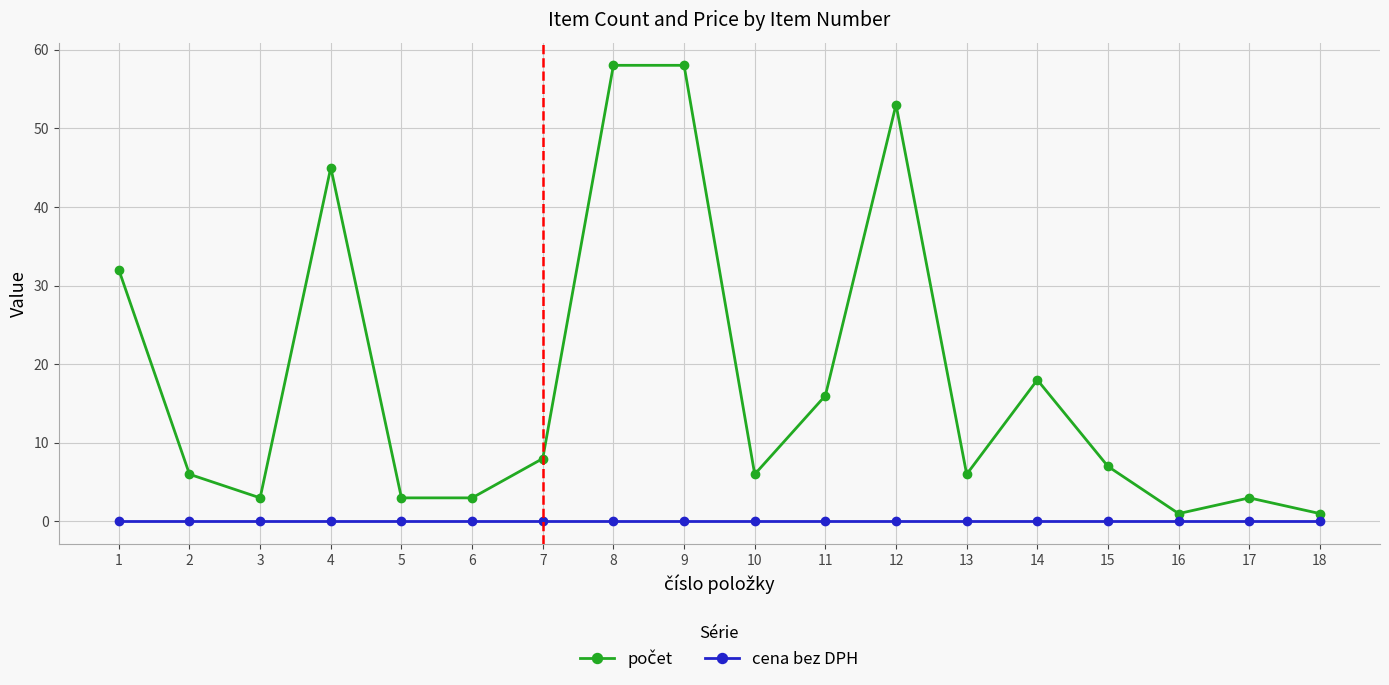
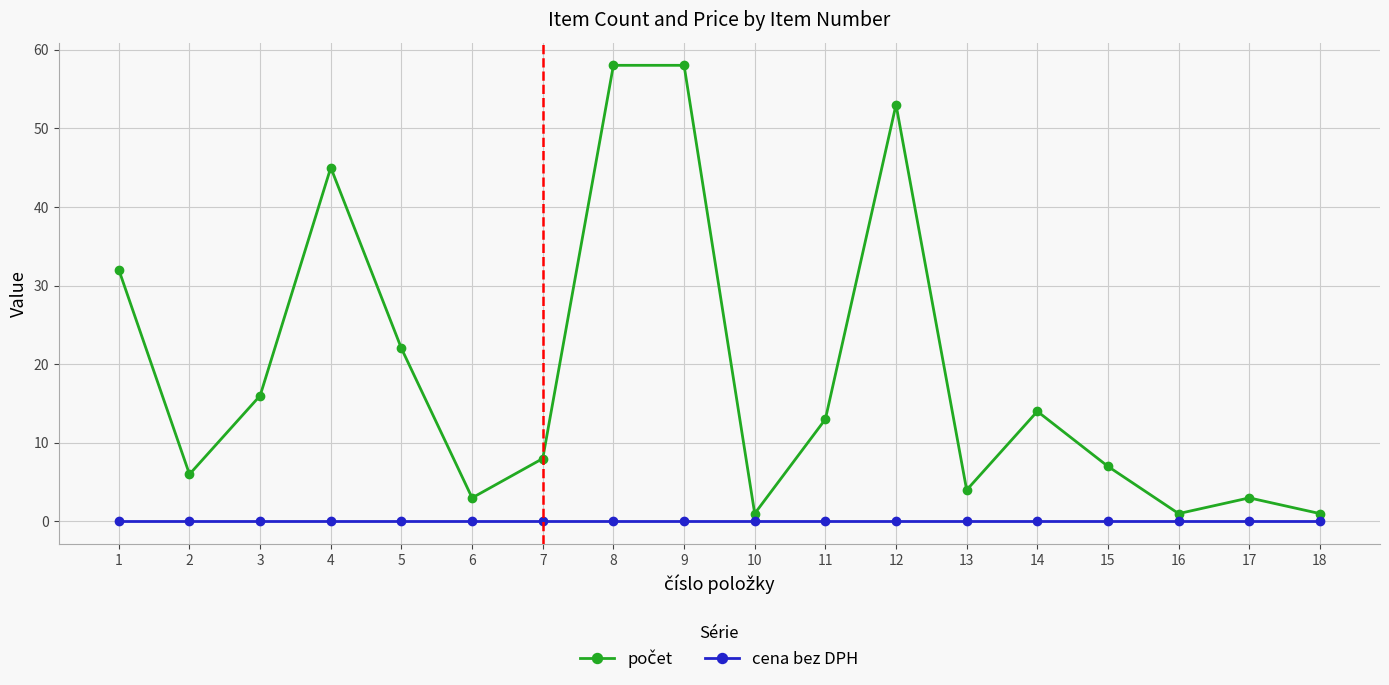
  {
    "počet": {
      "1": 32,
      "2": 6,
-     "3": 3,
+     "3": 16,
      "4": 45,
-     "5": 3,
+     "5": 22,
      "6": 3,
      "7": 8,
      "8": 58,
      "9": 58,
-     "10": 6,
-     "11": 16,
+     "10": 1,
+     "11": 13,
      "12": 53,
-     "13": 6,
-     "14": 18,
+     "13": 4,
+     "14": 14,
      "15": 7,
      "16": 1,
      "17": 3,
      "18": 1
    },
    "cena bez DPH": {
      "1": 0,
      "2": 0,
      "3": 0,
      "4": 0,
      "5": 0,
      "6": 0,
      "7": 0,
      "8": 0,
      "9": 0,
      "10": 0,
      "11": 0,
      "12": 0,
      "13": 0,
      "14": 0,
      "15": 0,
      "16": 0,
      "17": 0,
      "18": 0
    }
  }
